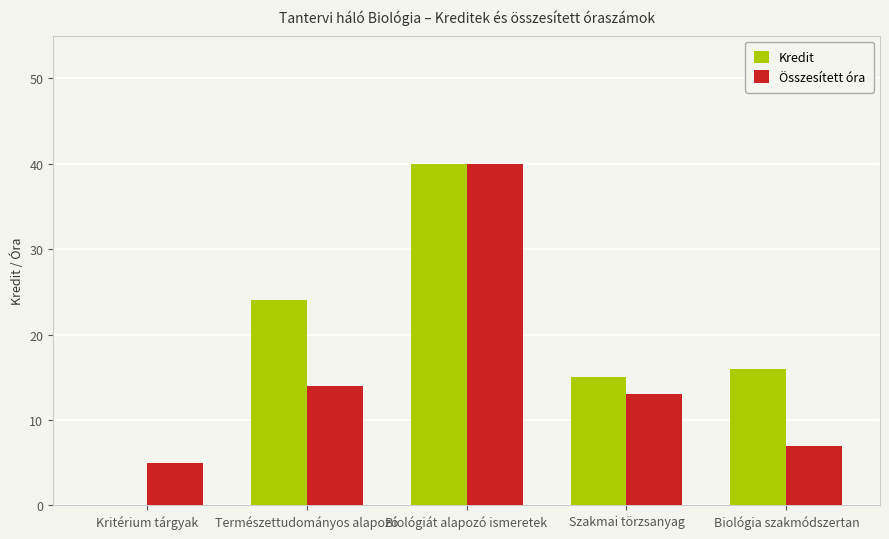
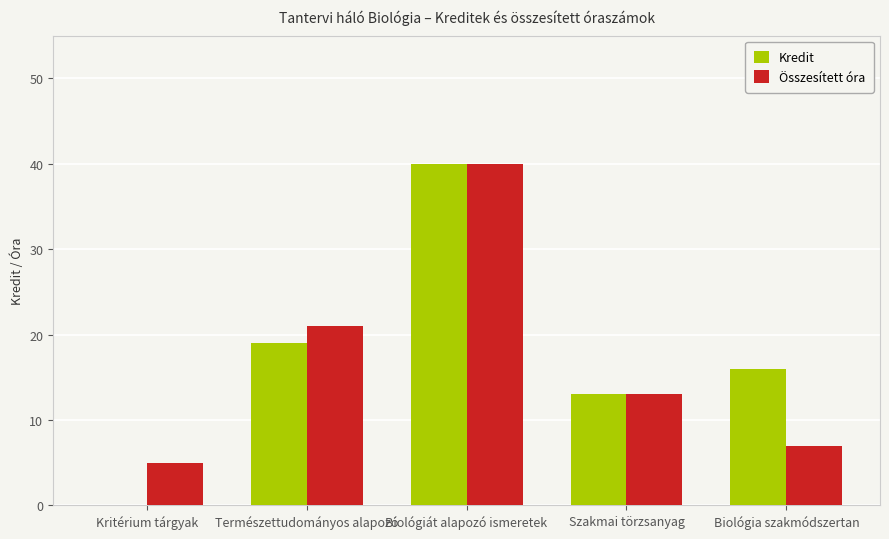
  {
    "Kredit": {
      "Kritérium tárgyak": 0,
-     "Természettudományos alapozó": 24,
+     "Természettudományos alapozó": 19,
      "Biológiát alapozó ismeretek": 40,
-     "Szakmai törzsanyag": 15,
+     "Szakmai törzsanyag": 13,
      "Biológia szakmódszertan": 16
    },
    "Összesített óra": {
      "Kritérium tárgyak": 5,
-     "Természettudományos alapozó": 14,
+     "Természettudományos alapozó": 21,
      "Biológiát alapozó ismeretek": 40,
      "Szakmai törzsanyag": 13,
      "Biológia szakmódszertan": 7
    }
  }
